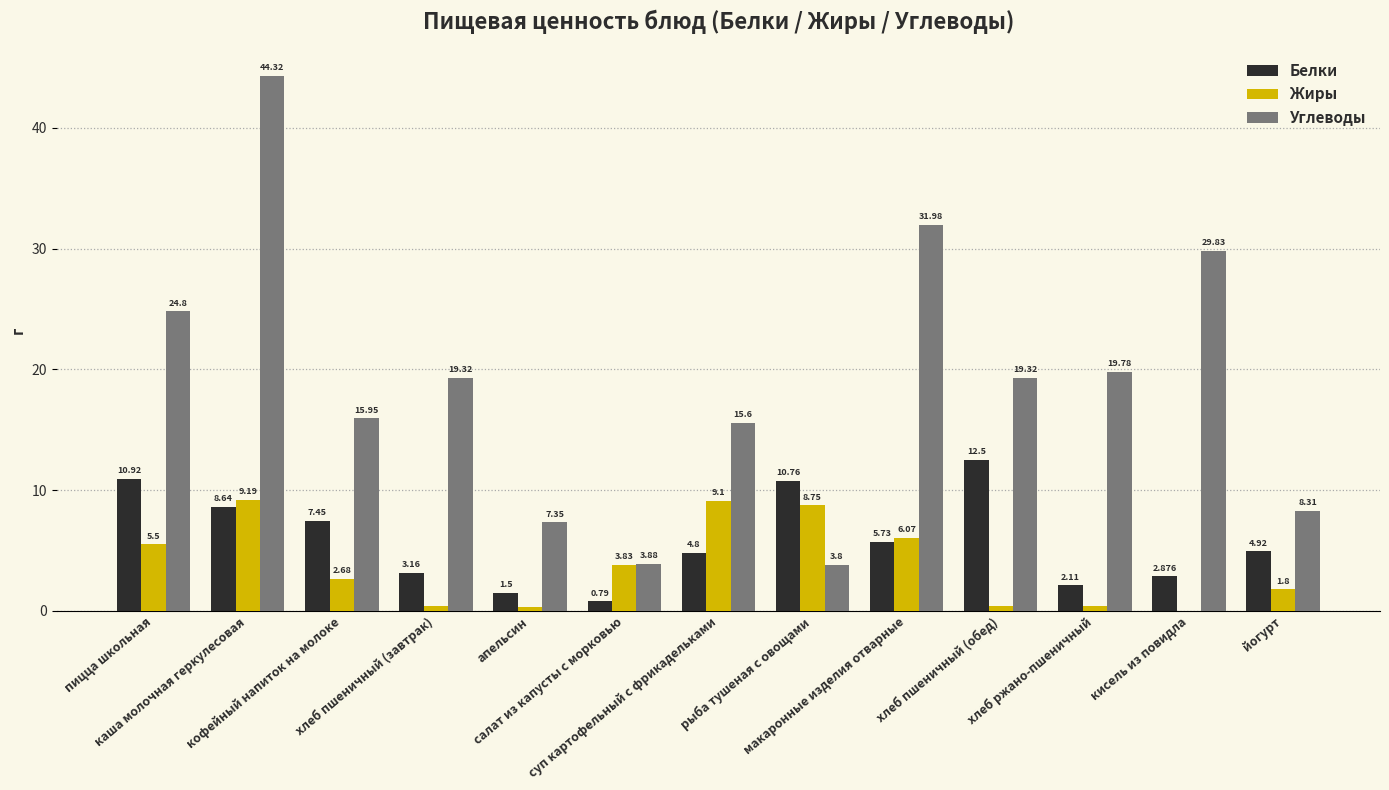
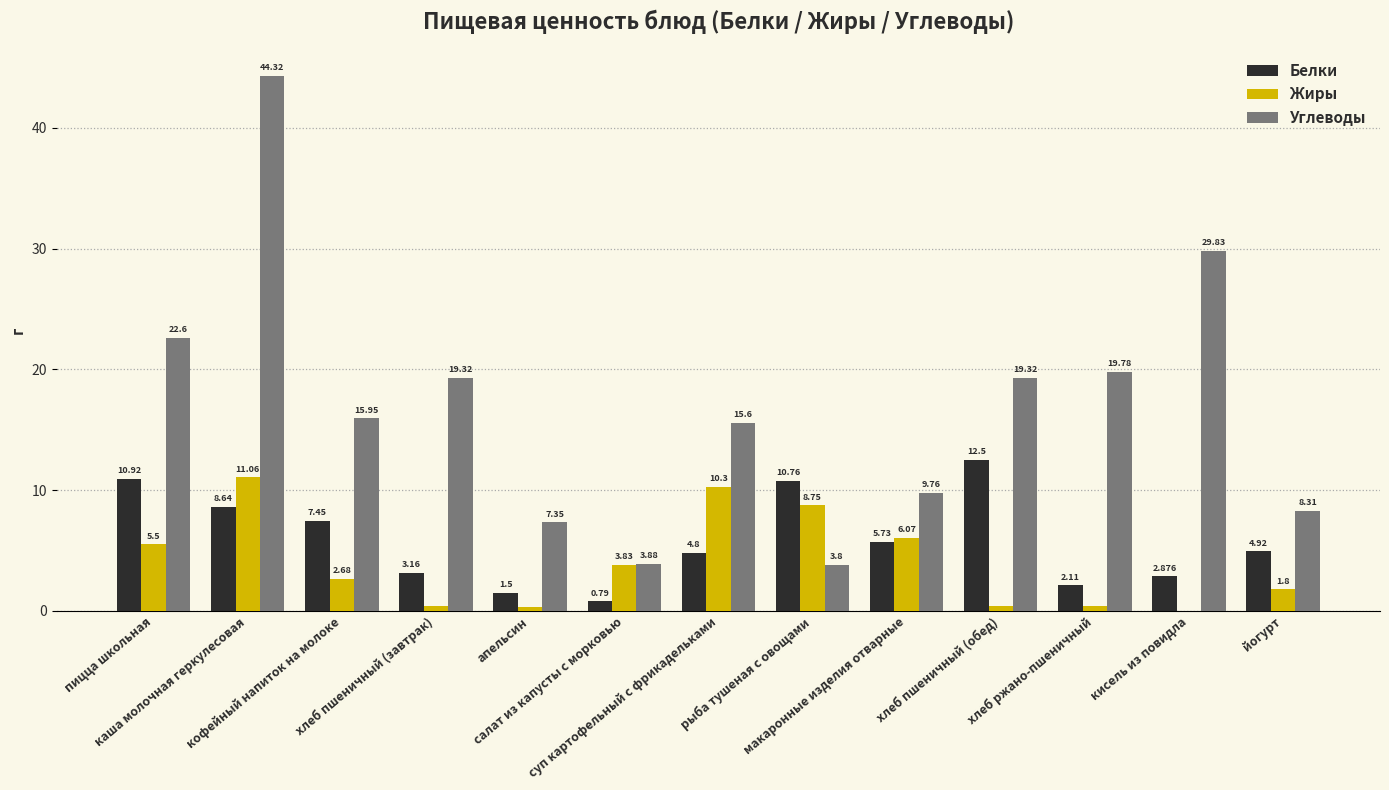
  {
    "Белки": {
      "пицца школьная": 10.92,
      "каша молочная геркулесовая": 8.64,
      "кофейный напиток на молоке": 7.45,
      "хлеб пшеничный (завтрак)": 3.16,
      "апельсин": 1.5,
      "салат из капусты с морковью": 0.79,
      "суп картофельный с фрикадельками": 4.8,
      "рыба тушеная с овощами": 10.76,
      "макаронные изделия отварные": 5.73,
      "хлеб пшеничный (обед)": 12.5,
      "хлеб ржано-пшеничный": 2.11,
      "кисель из повидла": 2.876,
      "йогурт": 4.92
    },
    "Жиры": {
      "пицца школьная": 5.5,
-     "каша молочная геркулесовая": 9.19,
+     "каша молочная геркулесовая": 11.06,
      "кофейный напиток на молоке": 2.68,
      "салат из капусты с морковью": 3.83,
-     "суп картофельный с фрикадельками": 9.1,
+     "суп картофельный с фрикадельками": 10.3,
      "рыба тушеная с овощами": 8.75,
      "макаронные изделия отварные": 6.07,
      "йогурт": 1.8
    },
    "Углеводы": {
-     "пицца школьная": 24.8,
+     "пицца школьная": 22.6,
      "каша молочная геркулесовая": 44.32,
      "кофейный напиток на молоке": 15.95,
      "хлеб пшеничный (завтрак)": 19.32,
      "апельсин": 7.35,
      "салат из капусты с морковью": 3.88,
      "суп картофельный с фрикадельками": 15.6,
      "рыба тушеная с овощами": 3.8,
-     "макаронные изделия отварные": 31.98,
+     "макаронные изделия отварные": 9.76,
      "хлеб пшеничный (обед)": 19.32,
      "хлеб ржано-пшеничный": 19.78,
      "кисель из повидла": 29.83,
      "йогурт": 8.31
    }
  }
